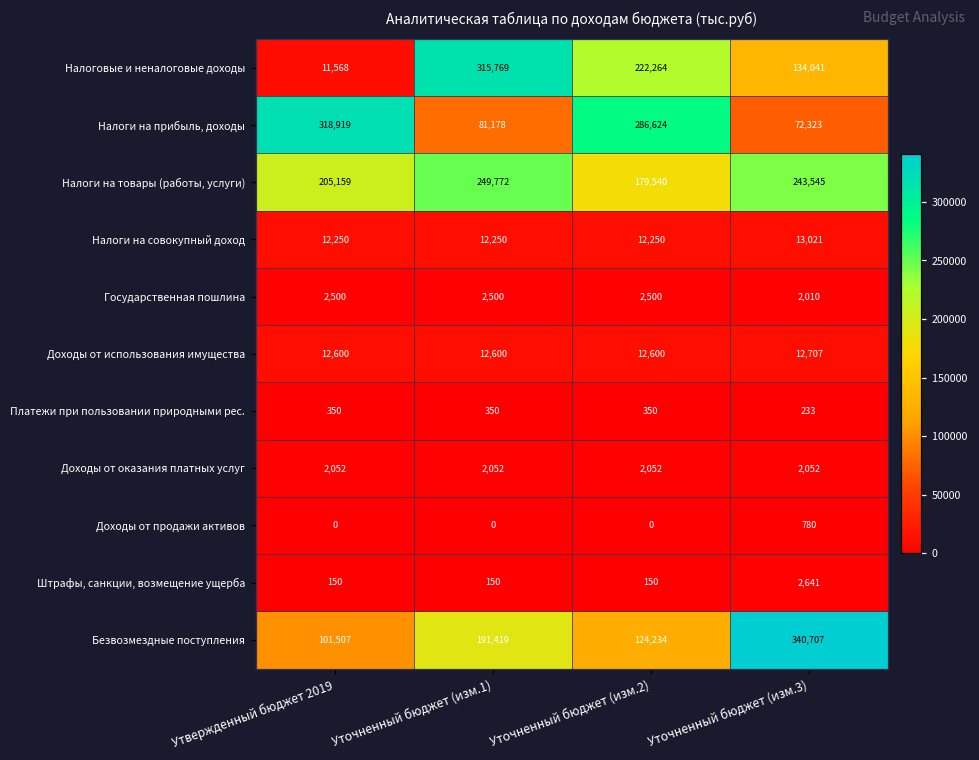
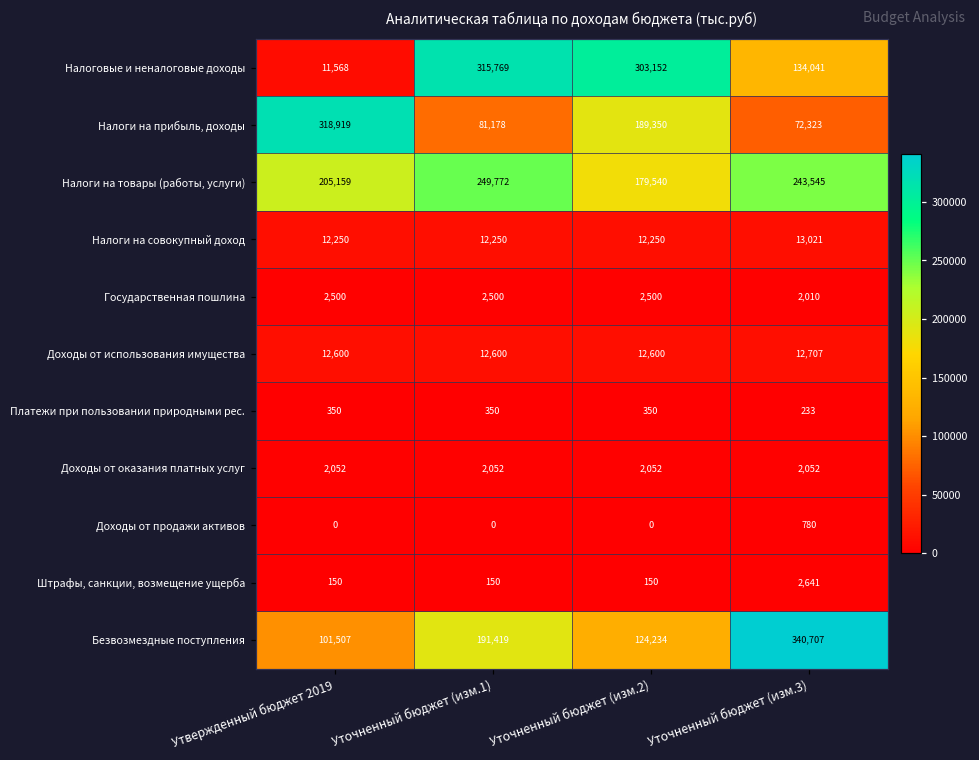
  {
    "Налоговые и неналоговые доходы": {
      "Утвержденный бюджет 2019": "11,568",
      "Уточненный бюджет (изм.1)": "315,769",
-     "Уточненный бюджет (изм.2)": "222,264",
+     "Уточненный бюджет (изм.2)": "303,152",
      "Уточненный бюджет (изм.3)": "134,041"
    },
    "Налоги на прибыль, доходы": {
      "Утвержденный бюджет 2019": "318,919",
      "Уточненный бюджет (изм.1)": "81,178",
-     "Уточненный бюджет (изм.2)": "286,624",
+     "Уточненный бюджет (изм.2)": "189,350",
      "Уточненный бюджет (изм.3)": "72,323"
    },
    "Налоги на товары (работы, услуги)": {
      "Утвержденный бюджет 2019": "205,159",
      "Уточненный бюджет (изм.1)": "249,772",
      "Уточненный бюджет (изм.2)": "179,540",
      "Уточненный бюджет (изм.3)": "243,545"
    },
    "Налоги на совокупный доход": {
      "Утвержденный бюджет 2019": "12,250",
      "Уточненный бюджет (изм.1)": "12,250",
      "Уточненный бюджет (изм.2)": "12,250",
      "Уточненный бюджет (изм.3)": "13,021"
    },
    "Государственная пошлина": {
      "Утвержденный бюджет 2019": "2,500",
      "Уточненный бюджет (изм.1)": "2,500",
      "Уточненный бюджет (изм.2)": "2,500",
      "Уточненный бюджет (изм.3)": "2,010"
    },
    "Доходы от использования имущества": {
      "Утвержденный бюджет 2019": "12,600",
      "Уточненный бюджет (изм.1)": "12,600",
      "Уточненный бюджет (изм.2)": "12,600",
      "Уточненный бюджет (изм.3)": "12,707"
    },
    "Платежи при пользовании природными рес.": {
      "Утвержденный бюджет 2019": "350",
      "Уточненный бюджет (изм.1)": "350",
      "Уточненный бюджет (изм.2)": "350",
      "Уточненный бюджет (изм.3)": "233"
    },
    "Доходы от оказания платных услуг": {
      "Утвержденный бюджет 2019": "2,052",
      "Уточненный бюджет (изм.1)": "2,052",
      "Уточненный бюджет (изм.2)": "2,052",
      "Уточненный бюджет (изм.3)": "2,052"
    },
    "Доходы от продажи активов": {
      "Утвержденный бюджет 2019": "0",
      "Уточненный бюджет (изм.1)": "0",
      "Уточненный бюджет (изм.2)": "0",
      "Уточненный бюджет (изм.3)": "780"
    },
    "Штрафы, санкции, возмещение ущерба": {
      "Утвержденный бюджет 2019": "150",
      "Уточненный бюджет (изм.1)": "150",
      "Уточненный бюджет (изм.2)": "150",
      "Уточненный бюджет (изм.3)": "2,641"
    },
    "Безвозмездные поступления": {
      "Утвержденный бюджет 2019": "101,507",
      "Уточненный бюджет (изм.1)": "191,419",
      "Уточненный бюджет (изм.2)": "124,234",
      "Уточненный бюджет (изм.3)": "340,707"
    }
  }
